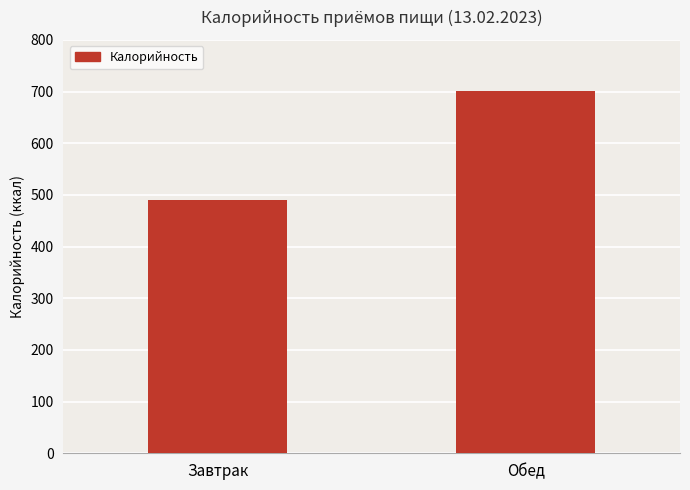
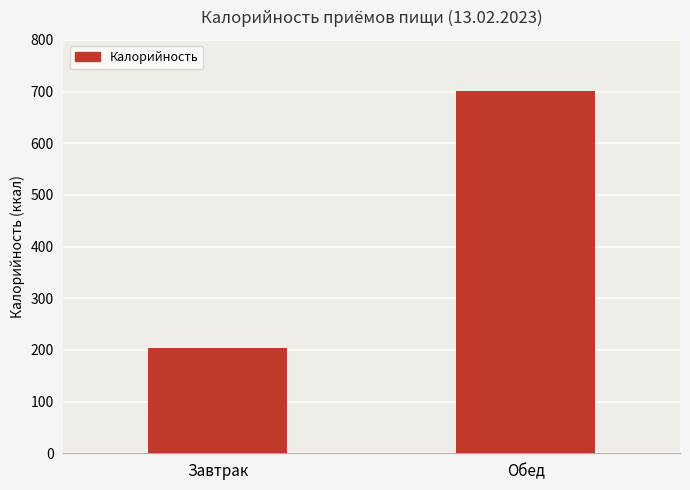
  {
-   "Завтрак": 490,
+   "Завтрак": 200,
    "Обед": 700
  }
